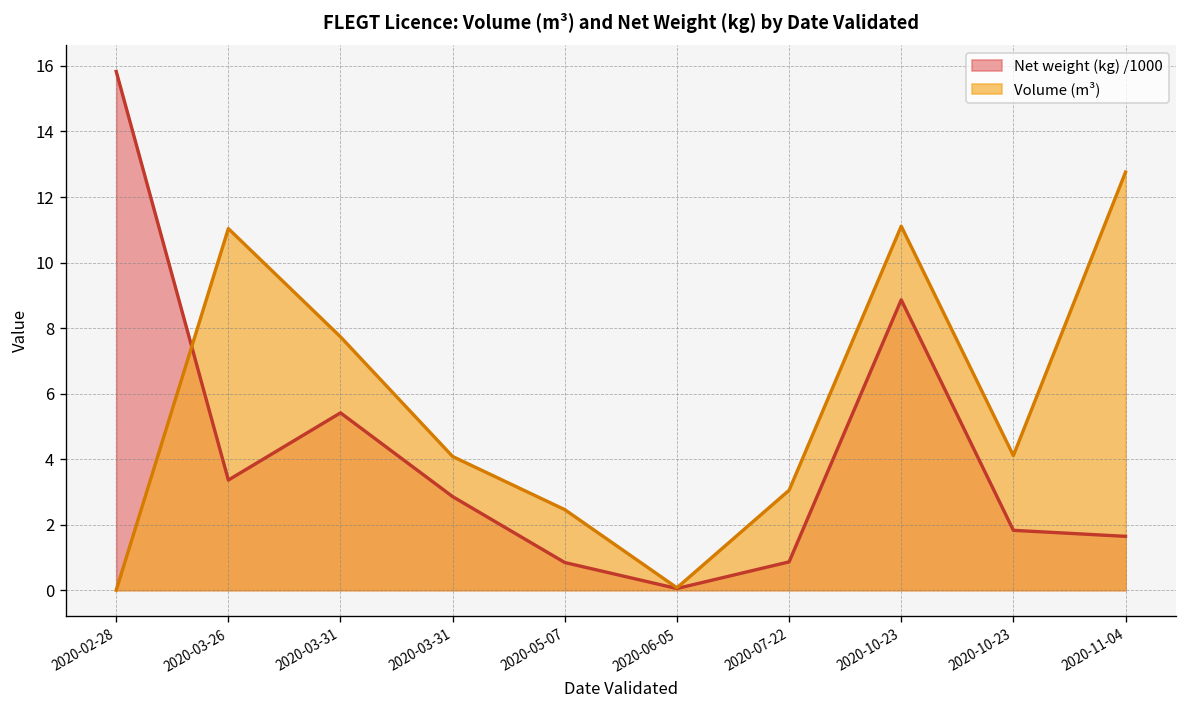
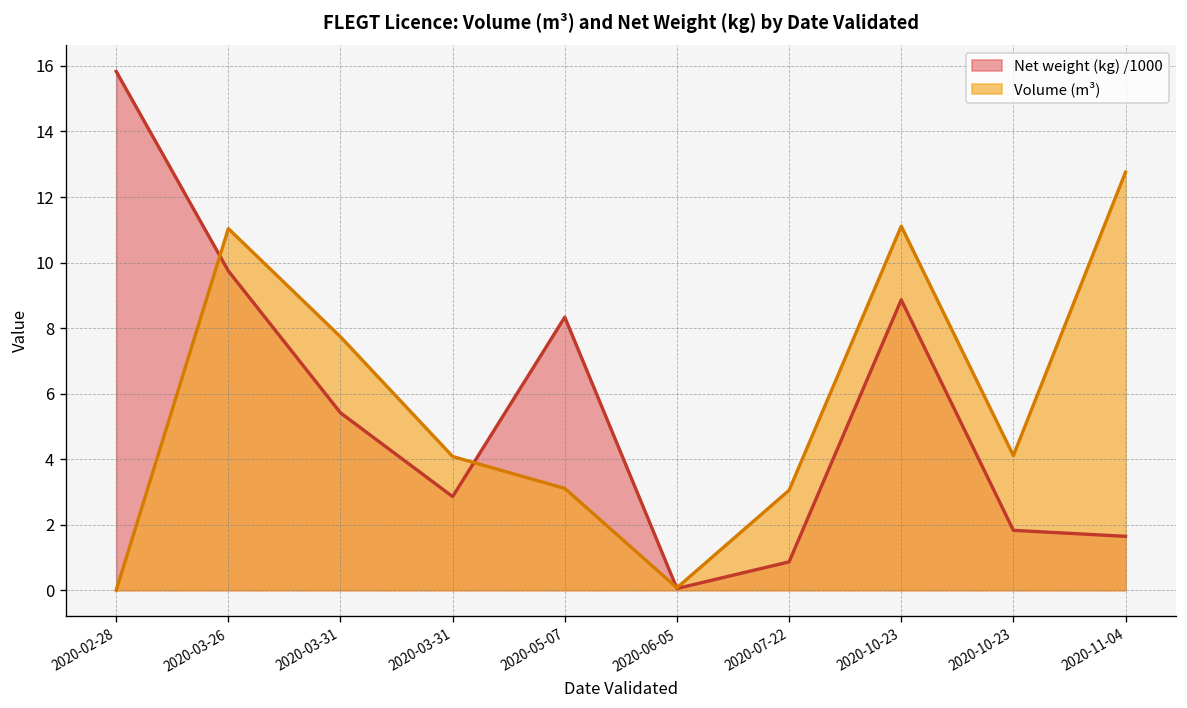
  {
    "Net weight (kg) /1000": {
      "2020-02-28": 15.8,
-     "2020-03-26": 3.4,
-     "2020-05-07": 0.8,
+     "2020-03-26": 9.7,
+     "2020-05-07": 8.3,
      "2020-07-22": 0.9,
      "2020-11-04": 1.6
    },
    "Volume (m³)": {
      "2020-02-28": 0.0,
      "2020-03-26": 11.0,
-     "2020-05-07": 2.5,
+     "2020-05-07": 3.1,
      "2020-07-22": 3.1,
      "2020-11-04": 12.8
    }
  }
